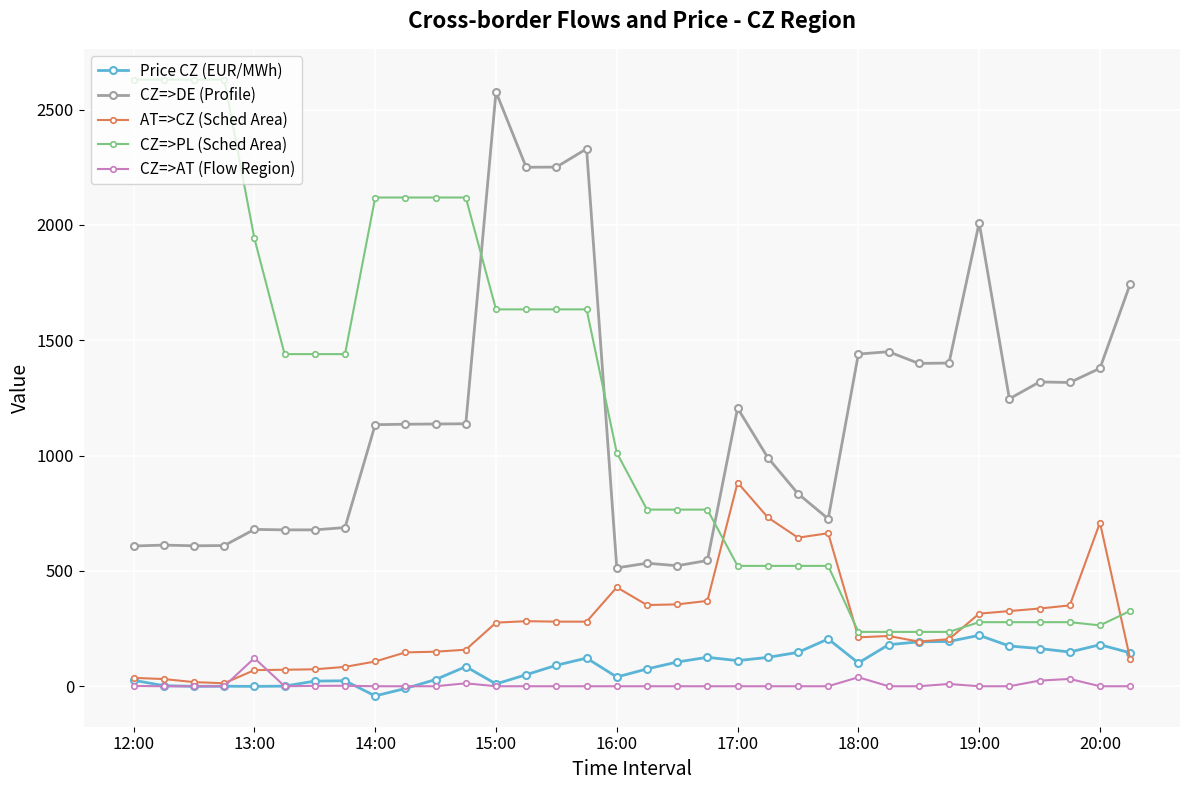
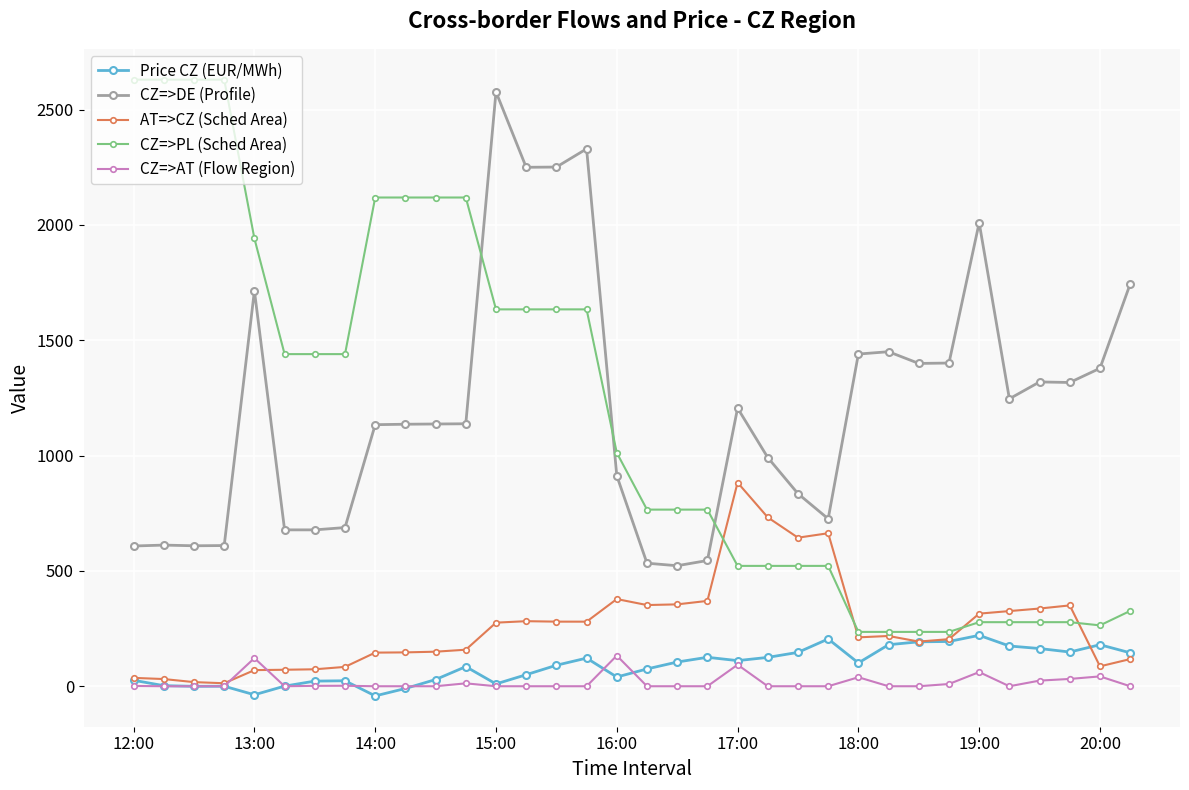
  {
    "Price CZ (EUR/MWh)": {
-     "13:00": 0,
+     "13:00": -40,
      "14:00": -40,
      "16:00": 40,
      "17:00": 110,
      "18:00": 100,
      "19:00": 220,
      "20:00": 180
    },
    "CZ=>DE (Profile)": {
      "12:00": 610,
-     "13:00": 680,
+     "13:00": 1710,
      "14:00": 1130,
      "15:00": 2580,
-     "16:00": 510,
+     "16:00": 910,
      "17:00": 1210,
      "18:00": 1440,
      "19:00": 2010,
      "20:00": 1380
    },
    "AT=>CZ (Sched Area)": {
      "13:00": 70,
-     "14:00": 110,
+     "14:00": 150,
      "15:00": 280,
-     "16:00": 430,
+     "16:00": 380,
      "17:00": 880,
      "18:00": 210,
      "19:00": 310,
-     "20:00": 710
+     "20:00": 90
    },
    "CZ=>PL (Sched Area)": {
      "13:00": 1940,
      "14:00": 2120,
      "15:00": 1630,
      "16:00": 1010,
      "17:00": 520,
      "18:00": 240,
      "19:00": 280,
      "20:00": 260
    },
    "CZ=>AT (Flow Region)": {
      "12:00": 0,
      "13:00": 120,
      "14:00": 0,
-     "16:00": 0,
-     "17:00": 0,
+     "16:00": 130,
+     "17:00": 90,
      "18:00": 40,
-     "19:00": 0,
-     "20:00": 0
+     "19:00": 60,
+     "20:00": 40
    }
  }
